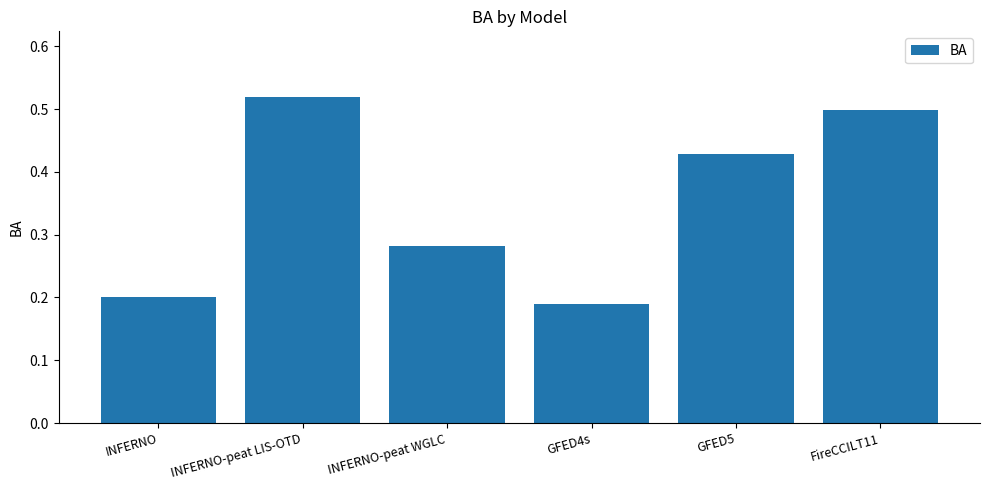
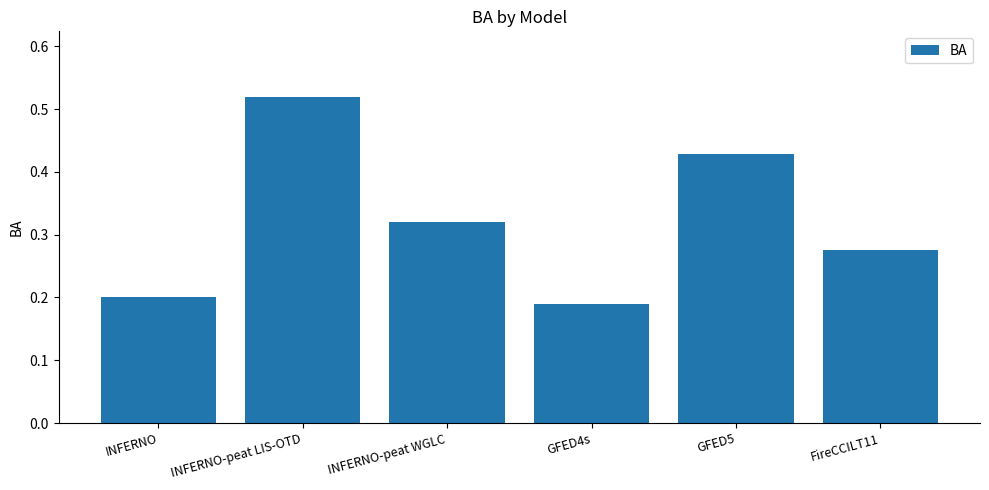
  {
    "INFERNO": 0.20,
    "INFERNO-peat LIS-OTD": 0.52,
-   "INFERNO-peat WGLC": 0.28,
+   "INFERNO-peat WGLC": 0.32,
    "GFED4s": 0.19,
    "GFED5": 0.43,
-   "FireCCILT11": 0.50
+   "FireCCILT11": 0.28
  }
